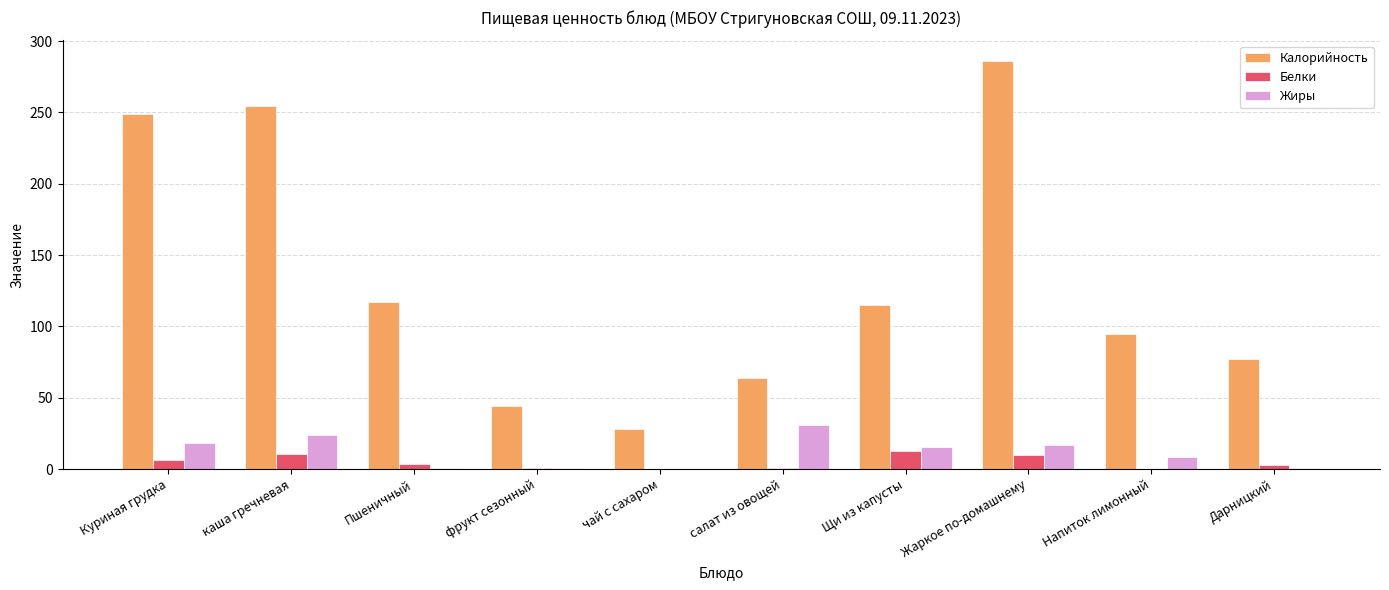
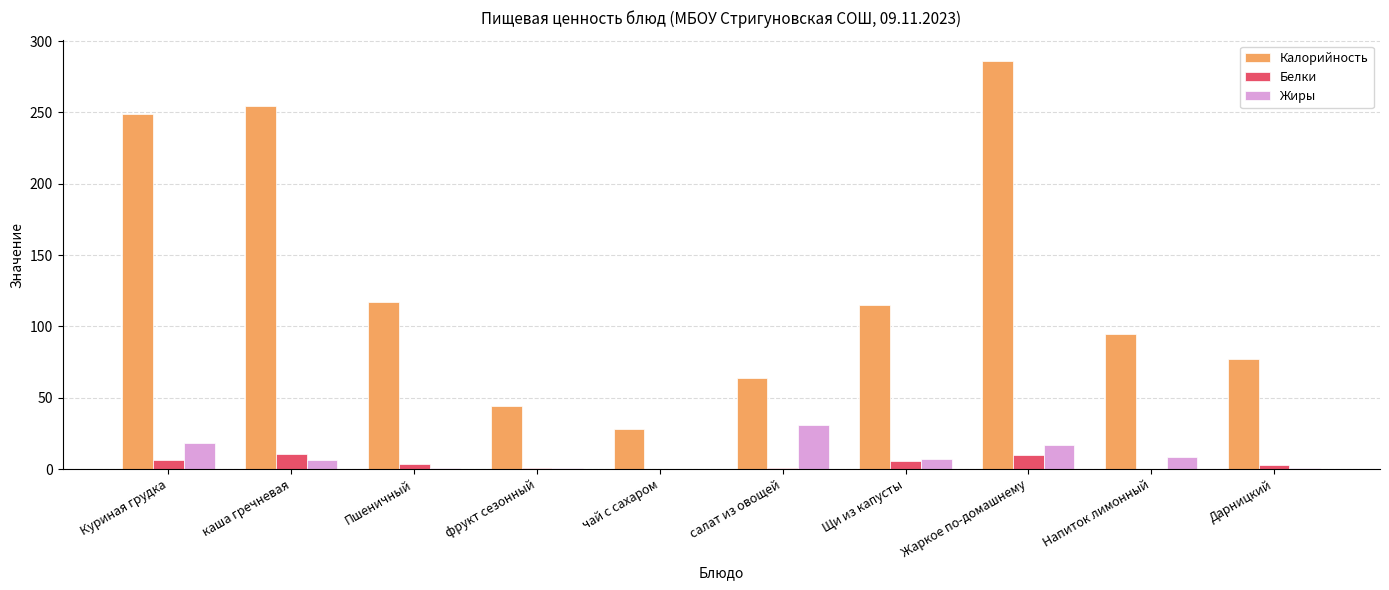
  {
    "Калорийность": {
      "Куриная грудка": 249,
      "каша гречневая": 255,
      "Пшеничный": 117,
      "фрукт сезонный": 44,
      "чай с сахаром": 28,
      "салат из овощей": 64,
      "Щи из капусты": 115,
      "Жаркое по-домашнему": 286,
      "Напиток лимонный": 95,
      "Дарницкий": 77
    },
    "Белки": {
      "Куриная грудка": 7,
      "каша гречневая": 11,
      "Пшеничный": 3,
-     "Щи из капусты": 13,
+     "Щи из капусты": 6,
      "Жаркое по-домашнему": 10,
      "Дарницкий": 3
    },
    "Жиры": {
      "Куриная грудка": 18,
-     "каша гречневая": 24,
+     "каша гречневая": 6,
      "чай с сахаром": 0,
      "салат из овощей": 31,
-     "Щи из капусты": 16,
+     "Щи из капусты": 7,
      "Жаркое по-домашнему": 17,
      "Напиток лимонный": 9
    }
  }
